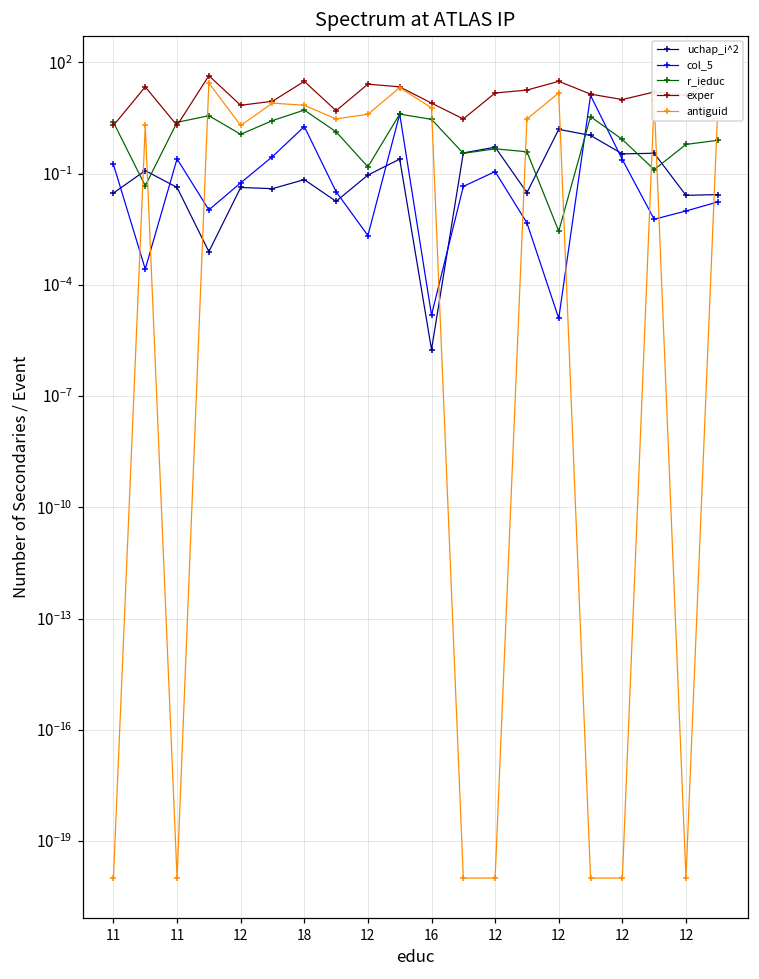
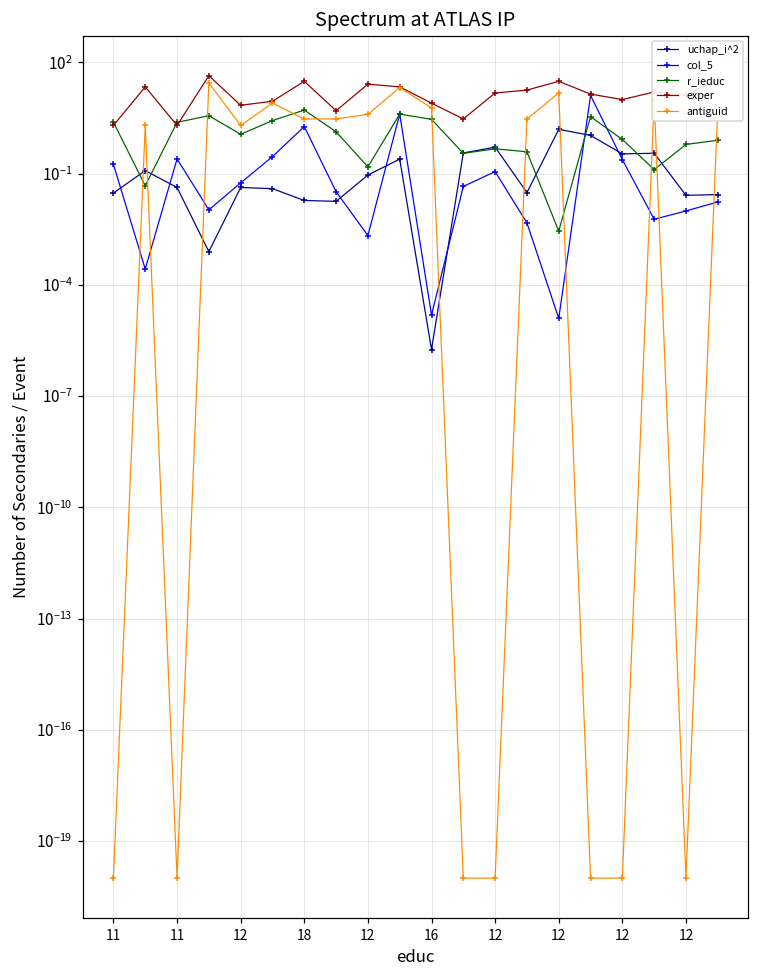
  {
    "uchap_i^2": {
-     "18": 0.07,
+     "18": 0.02,
      "16": 0.000002
    },
    "col_5": {
      "18": 2,
      "16": 0.00002
    },
    "r_ieduc": {
      "18": 5,
      "16": 3
    },
    "exper": {
      "18": 30,
      "16": 8
    },
    "antiguid": {
-     "18": 7,
+     "18": 3,
      "16": 6
    }
  }
